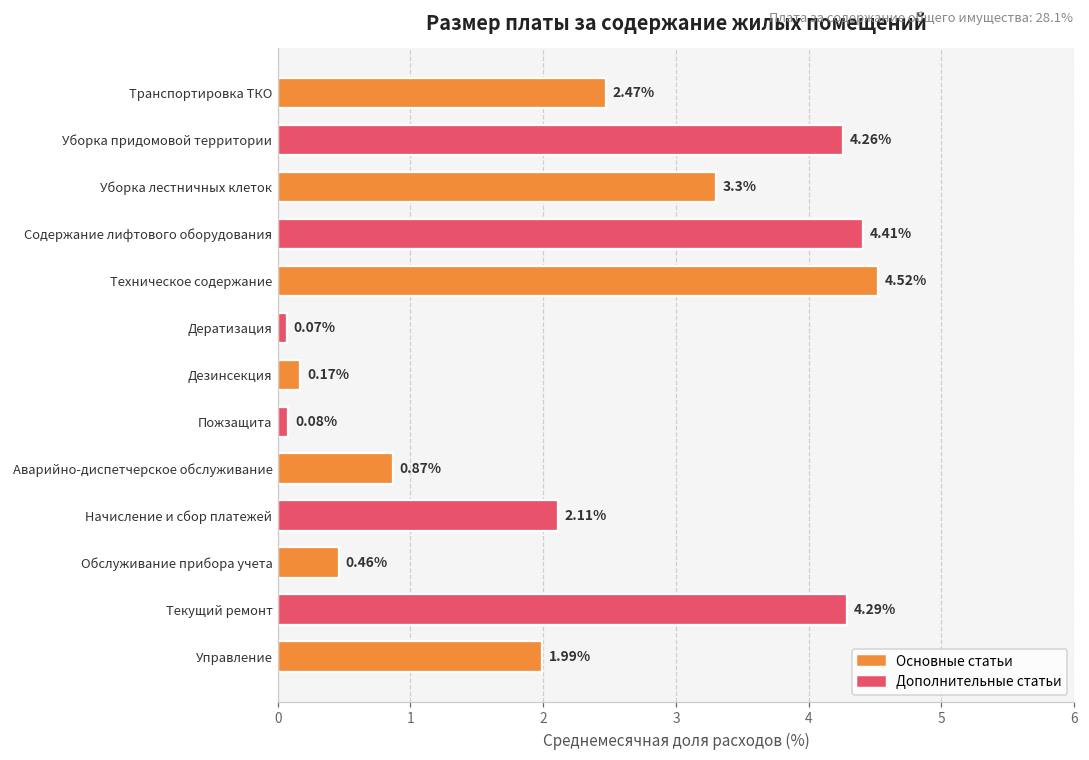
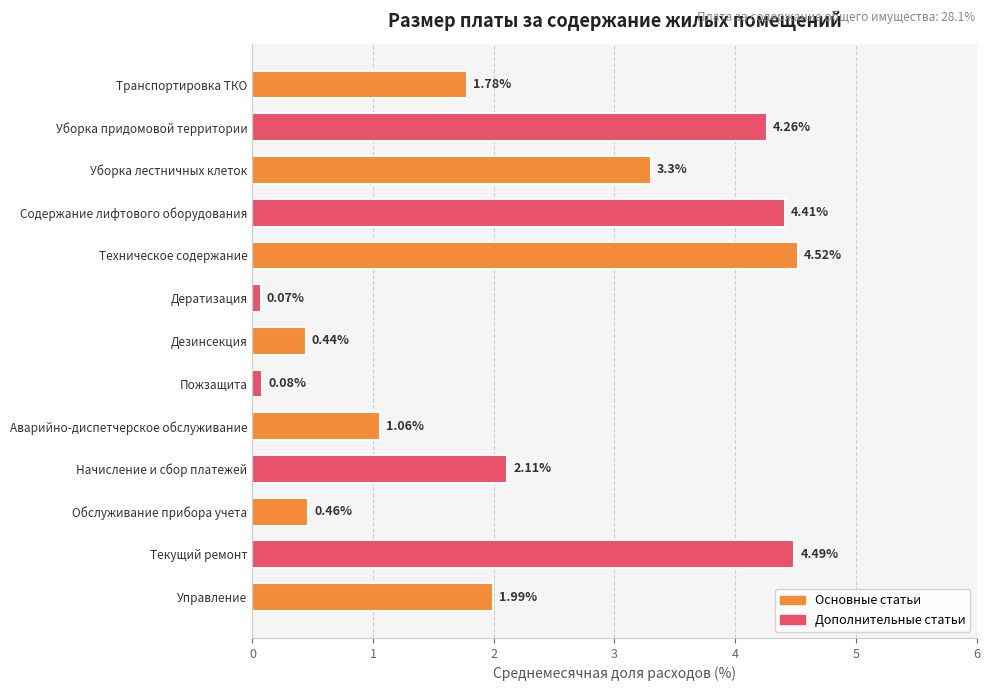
  {
-   "Транспортировка ТКО": "2.47%",
+   "Транспортировка ТКО": "1.78%",
    "Уборка придомовой территории": "4.26%",
    "Уборка лестничных клеток": "3.3%",
    "Содержание лифтового оборудования": "4.41%",
    "Техническое содержание": "4.52%",
    "Дератизация": "0.07%",
-   "Дезинсекция": "0.17%",
+   "Дезинсекция": "0.44%",
    "Пожзащита": "0.08%",
-   "Аварийно-диспетчерское обслуживание": "0.87%",
+   "Аварийно-диспетчерское обслуживание": "1.06%",
    "Начисление и сбор платежей": "2.11%",
    "Обслуживание прибора учета": "0.46%",
-   "Текущий ремонт": "4.29%",
+   "Текущий ремонт": "4.49%",
    "Управление": "1.99%"
  }
